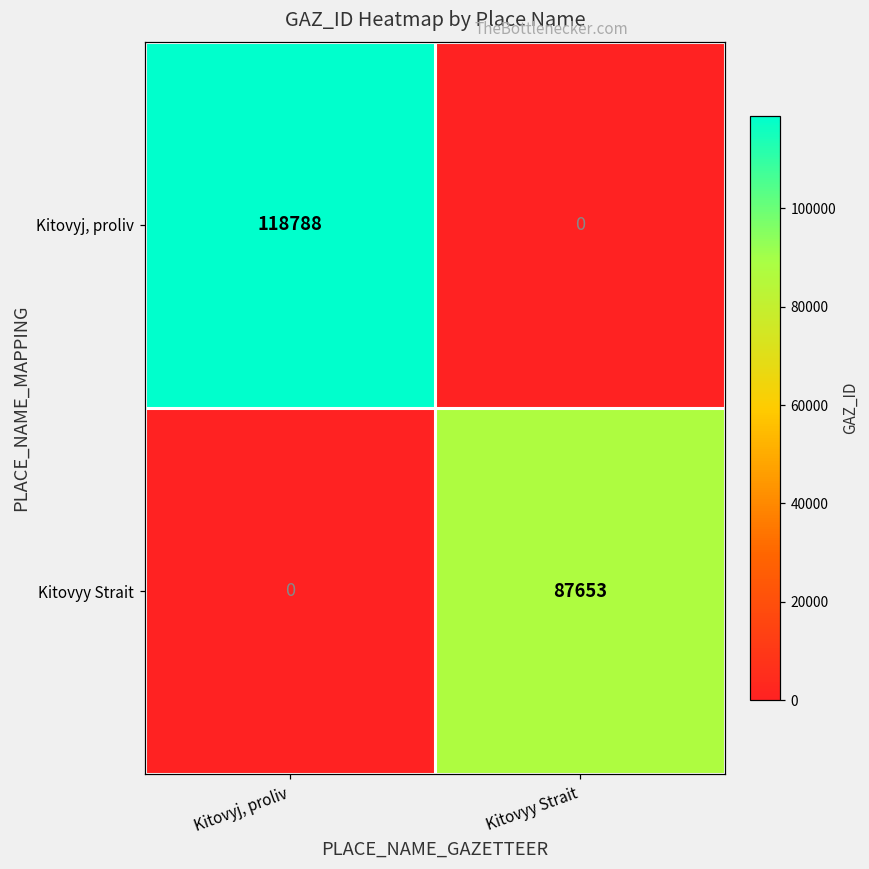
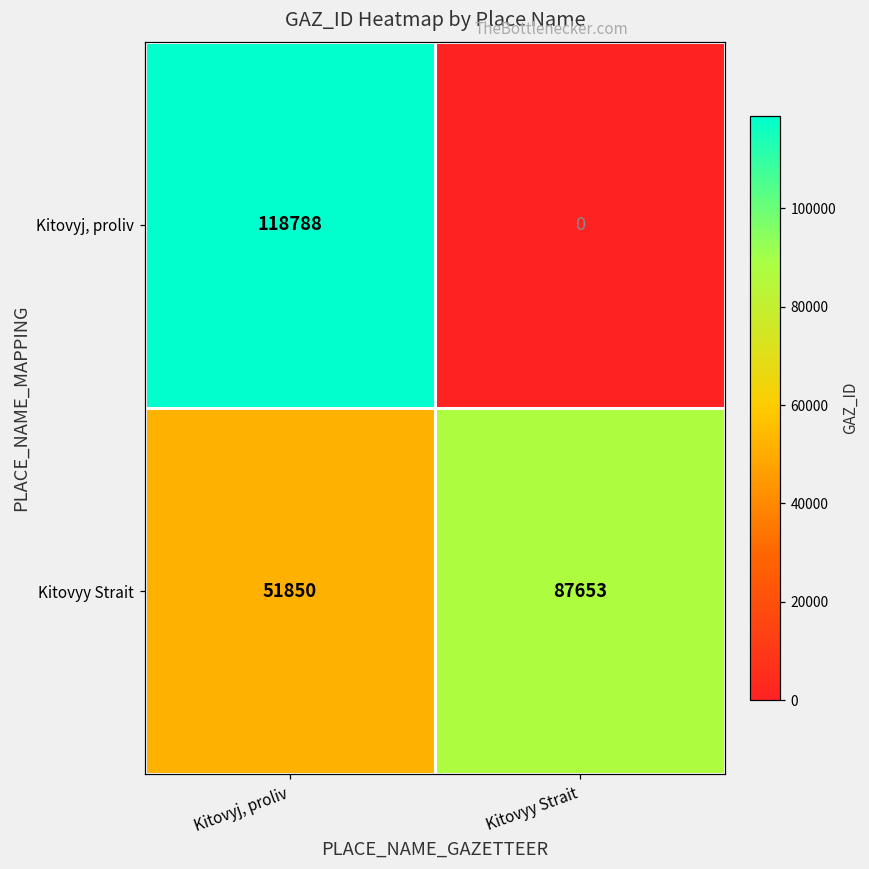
  {
    "Kitovyj, proliv": {
      "Kitovyj, proliv": 118788,
      "Kitovyy Strait": 0
    },
    "Kitovyy Strait": {
-     "Kitovyj, proliv": 0,
+     "Kitovyj, proliv": 51850,
      "Kitovyy Strait": 87653
    }
  }
